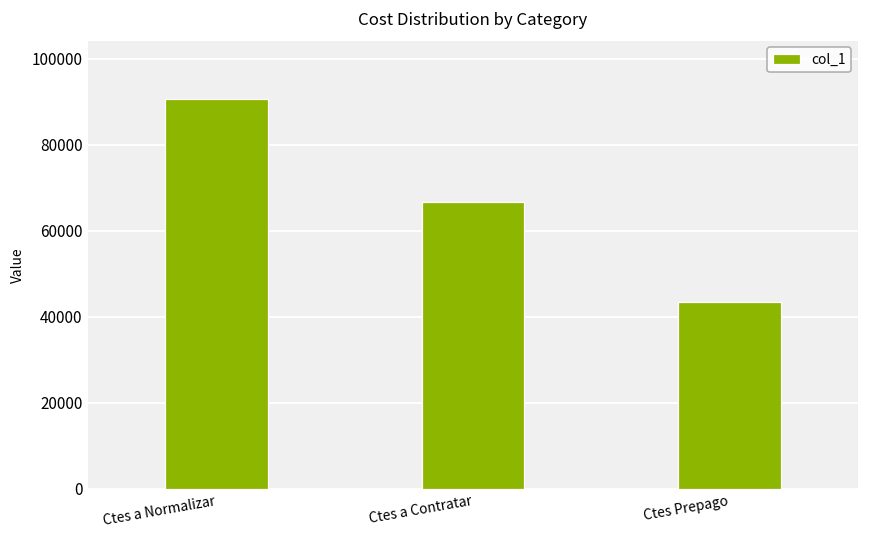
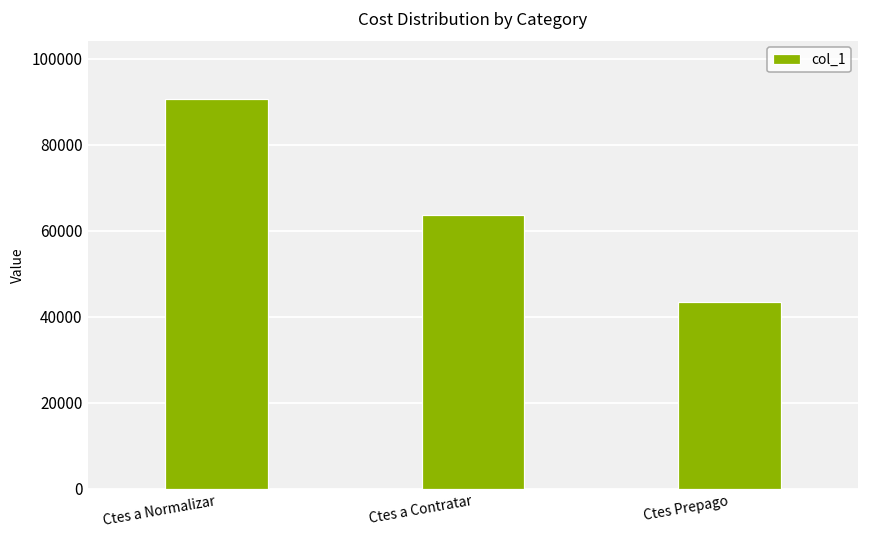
  {
    "Ctes a Normalizar": 91000,
-   "Ctes a Contratar": 67000,
+   "Ctes a Contratar": 64000,
    "Ctes Prepago": 43000
  }
